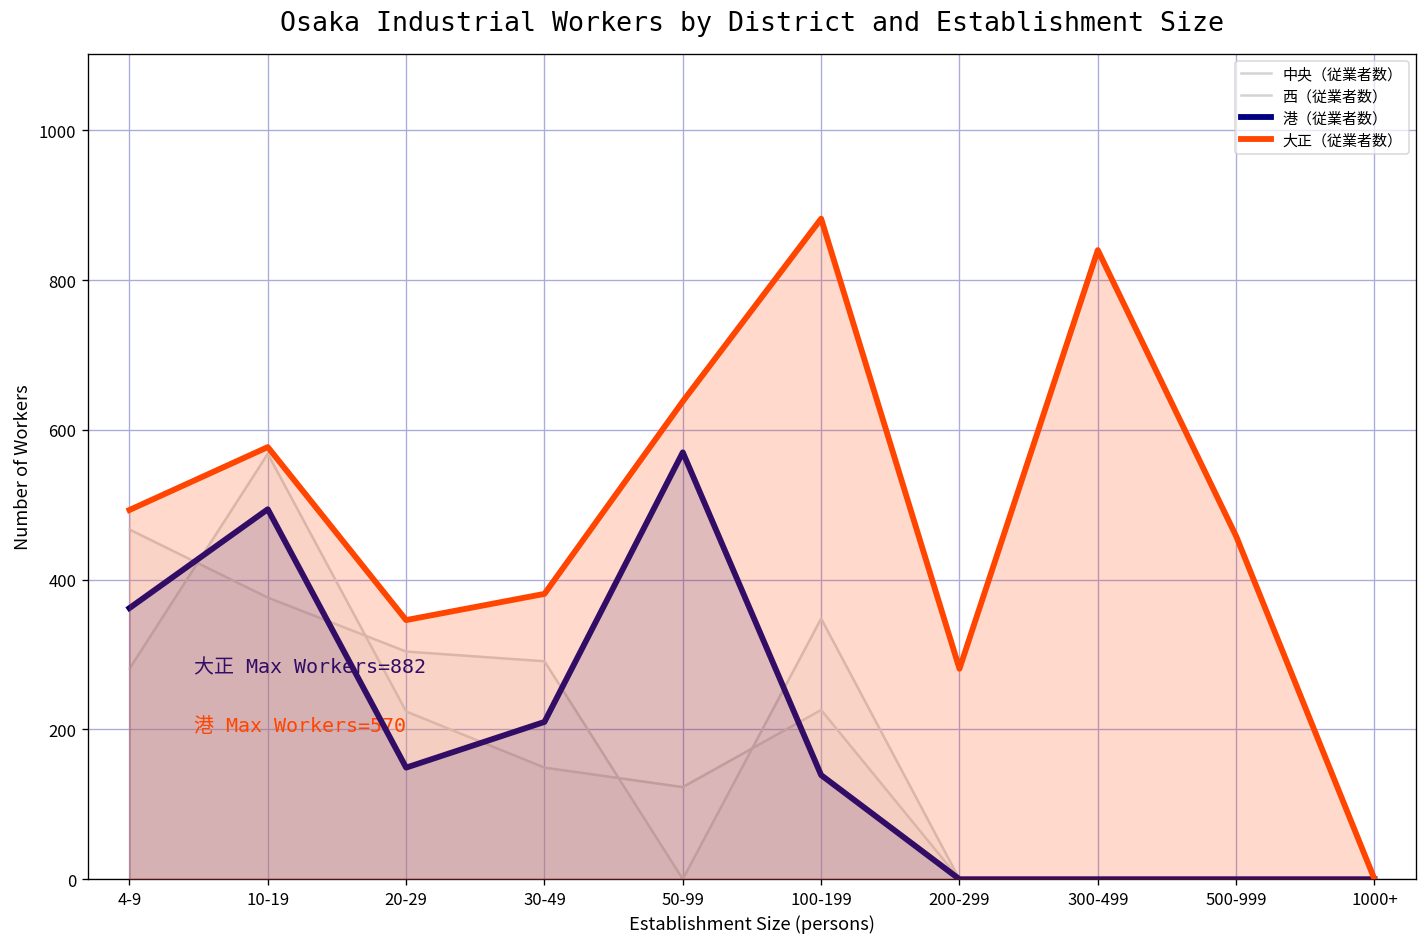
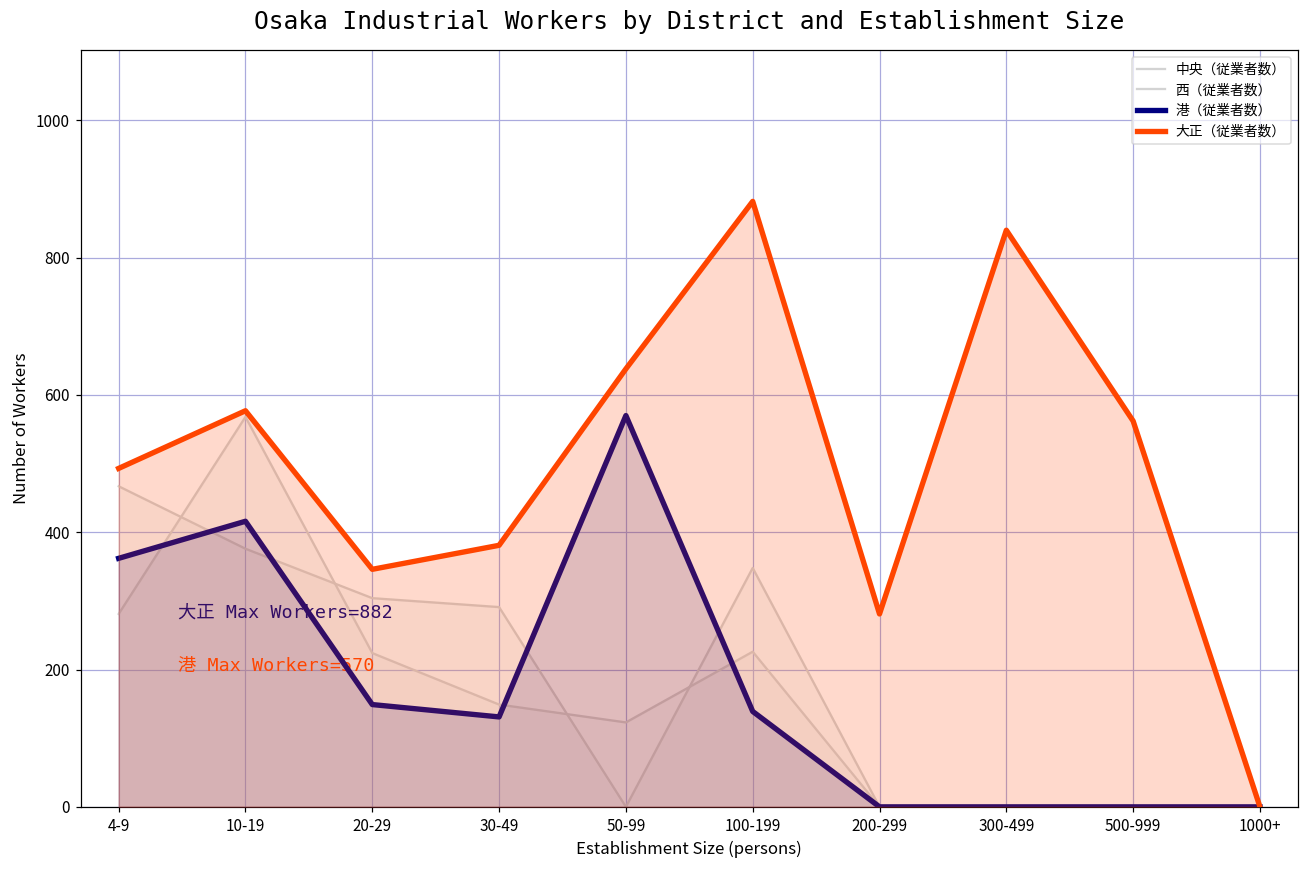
  {
    "港（従業者数）": {
      "4-9": 360,
-     "10-19": 490,
+     "10-19": 420,
      "20-29": 150,
-     "30-49": 210,
+     "30-49": 130,
      "50-99": 570,
      "100-199": 140
    },
    "大正（従業者数）": {
      "4-9": 490,
      "10-19": 580,
      "20-29": 350,
      "30-49": 380,
      "50-99": 640,
      "100-199": 880,
      "200-299": 280,
      "300-499": 840,
-     "500-999": 460
+     "500-999": 560
    }
  }
